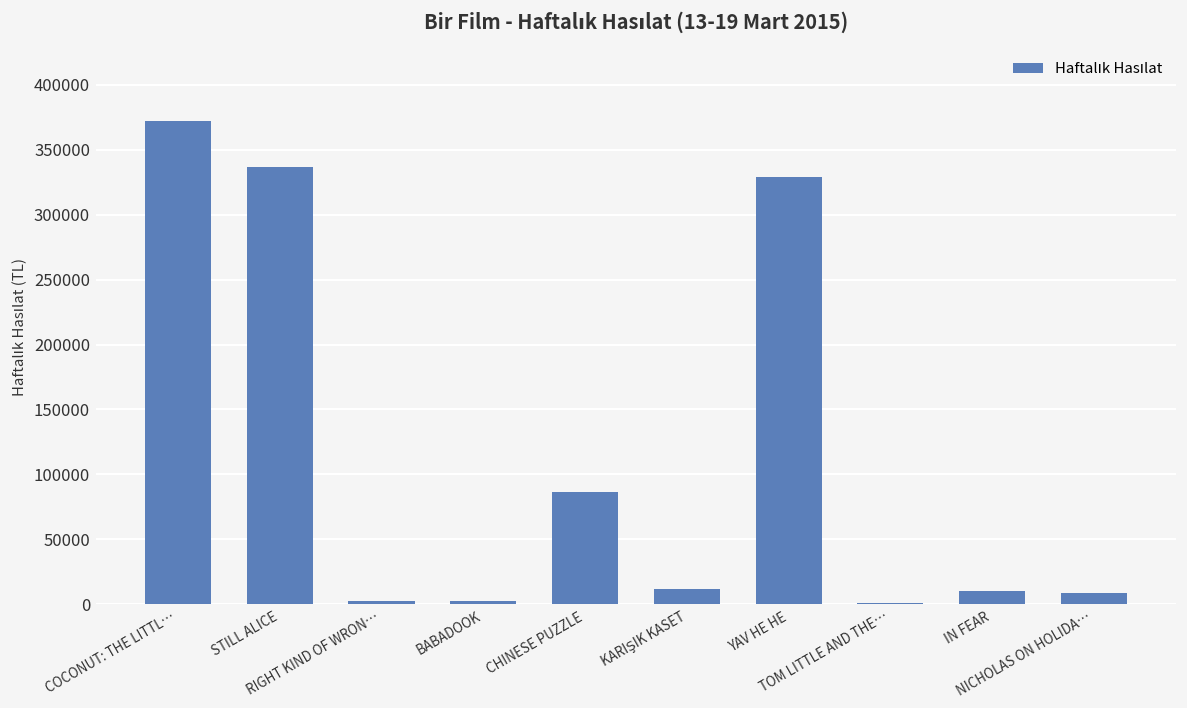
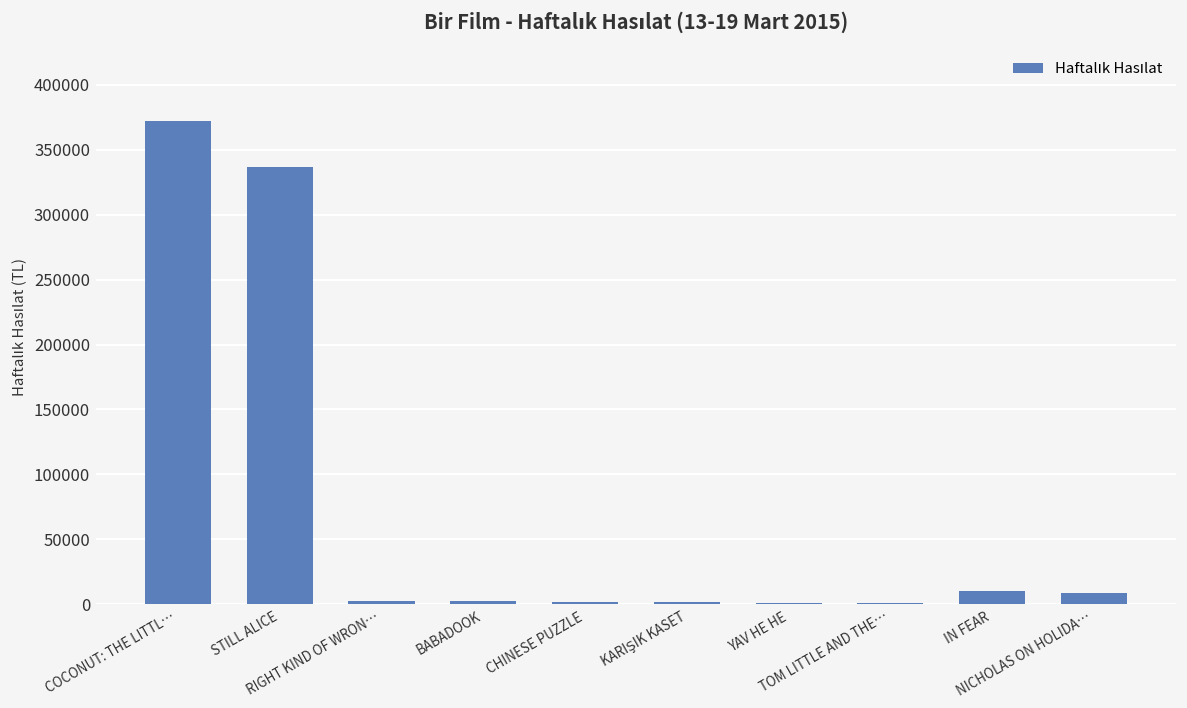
  {
    "COCONUT: THE LITTL…": 372000,
    "STILL ALICE": 337000,
-   "CHINESE PUZZLE": 87000,
-   "KARIŞIK KASET": 12000,
-   "YAV HE HE": 329000,
+   "CHINESE PUZZLE": 2000,
+   "KARIŞIK KASET": 2000,
+   "YAV HE HE": 1000,
    "IN FEAR": 10000,
    "NICHOLAS ON HOLIDA…": 8000
  }
